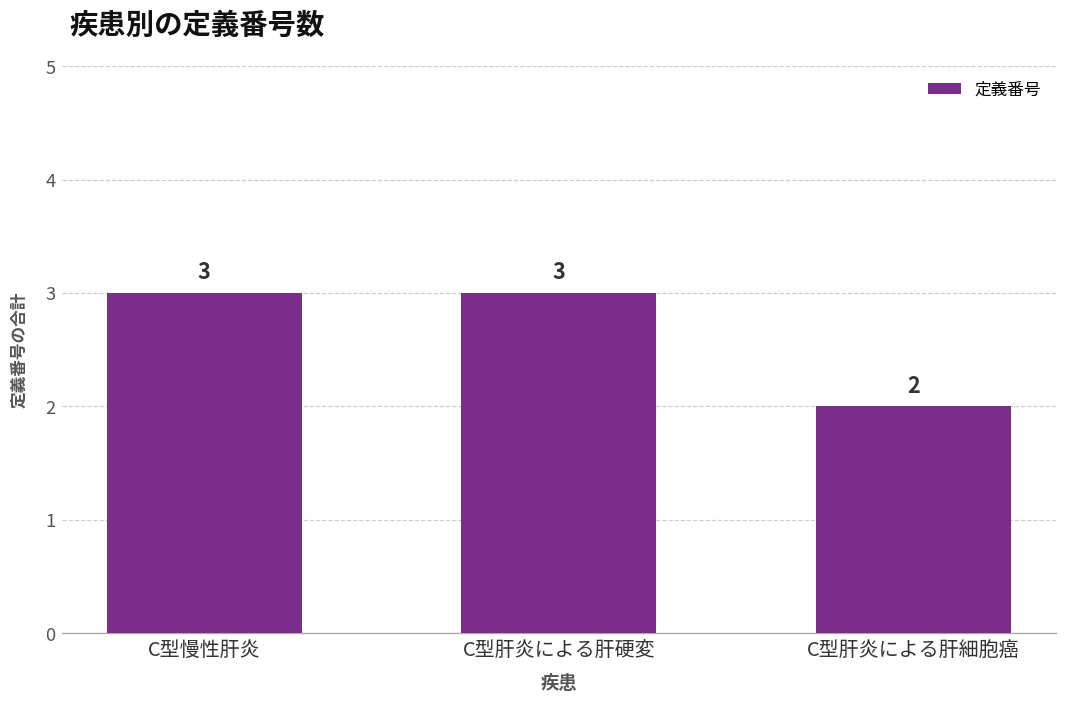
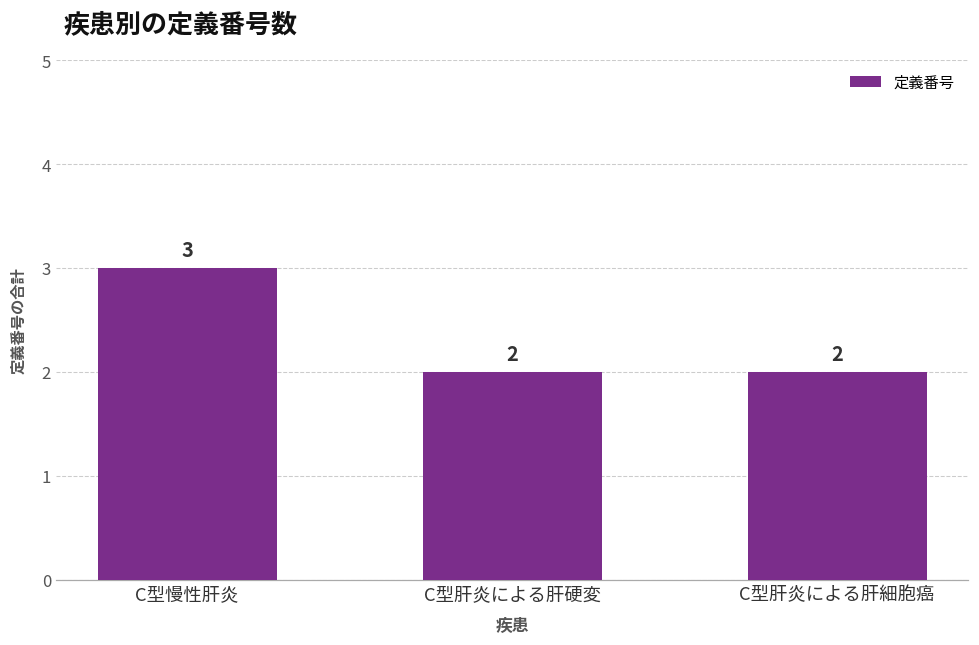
  {
    "C型慢性肝炎": 3,
-   "C型肝炎による肝硬変": 3,
+   "C型肝炎による肝硬変": 2,
    "C型肝炎による肝細胞癌": 2
  }
